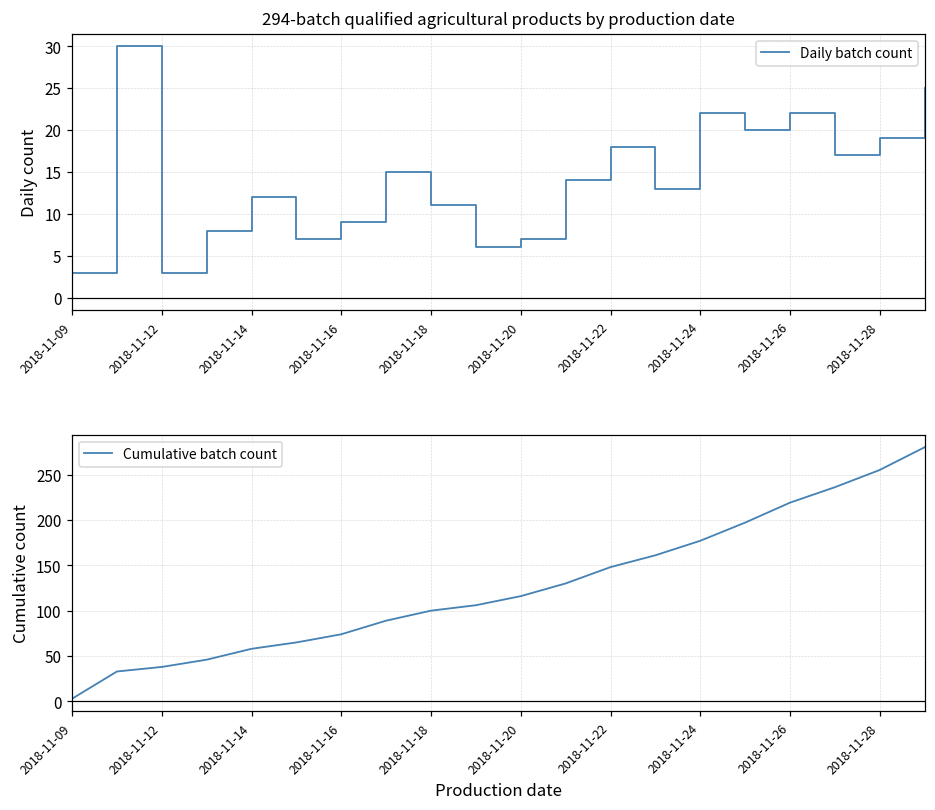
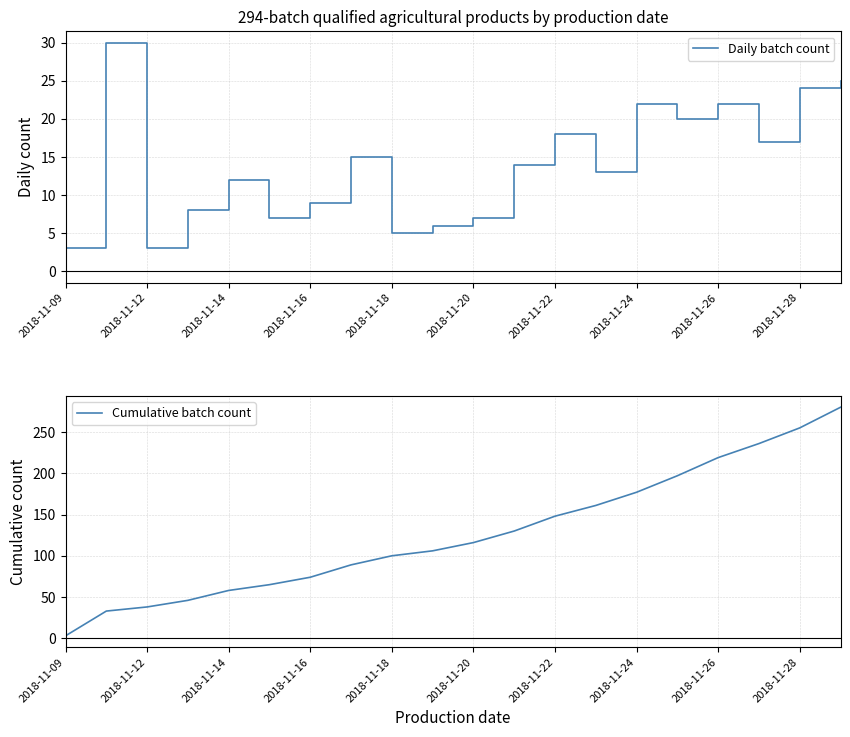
  {
    "294-batch qualified agricultural products by production date": {
      "2018-11-09": 3,
      "2018-11-12": 3,
      "2018-11-14": 12,
      "2018-11-16": 9,
-     "2018-11-18": 11,
+     "2018-11-18": 5,
      "2018-11-20": 7,
      "2018-11-22": 18,
      "2018-11-24": 22,
      "2018-11-26": 22,
-     "2018-11-28": 19
+     "2018-11-28": 24
    }
  }
